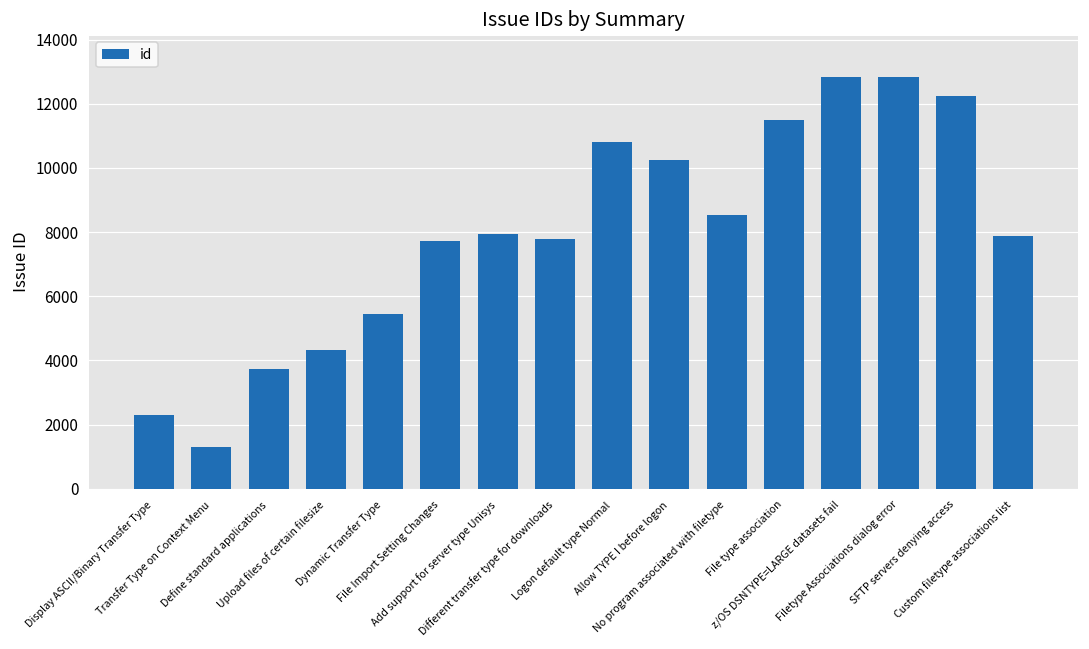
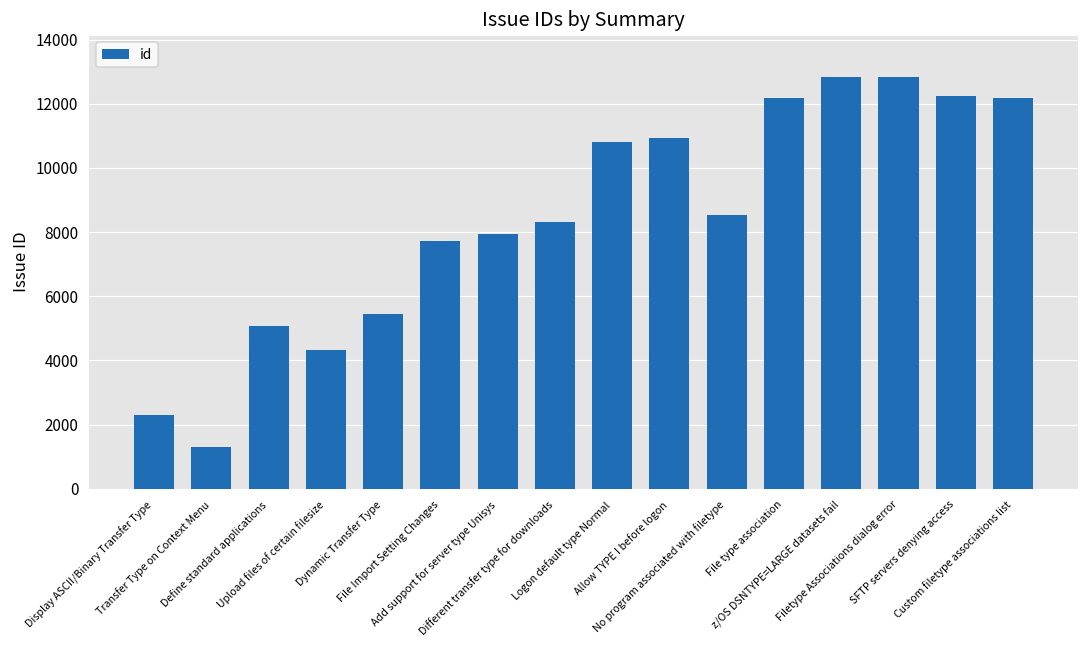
  {
    "Display ASCII/Binary Transfer Type": 2300,
    "Transfer Type on Context Menu": 1300,
-   "Define standard applications": 3700,
+   "Define standard applications": 5100,
    "Upload files of certain filesize": 4300,
    "Dynamic Transfer Type": 5400,
    "File Import Setting Changes": 7700,
    "Add support for server type Unisys": 7900,
-   "Different transfer type for downloads": 7800,
+   "Different transfer type for downloads": 8300,
    "Logon default type Normal": 10800,
-   "Allow TYPE I before logon": 10200,
+   "Allow TYPE I before logon": 10900,
    "No program associated with filetype": 8500,
-   "File type association": 11500,
+   "File type association": 12200,
    "z/OS DSNTYPE=LARGE datasets fail": 12800,
    "Filetype Associations dialog error": 12800,
    "SFTP servers denying access": 12200,
-   "Custom filetype associations list": 7900
+   "Custom filetype associations list": 12200
  }
